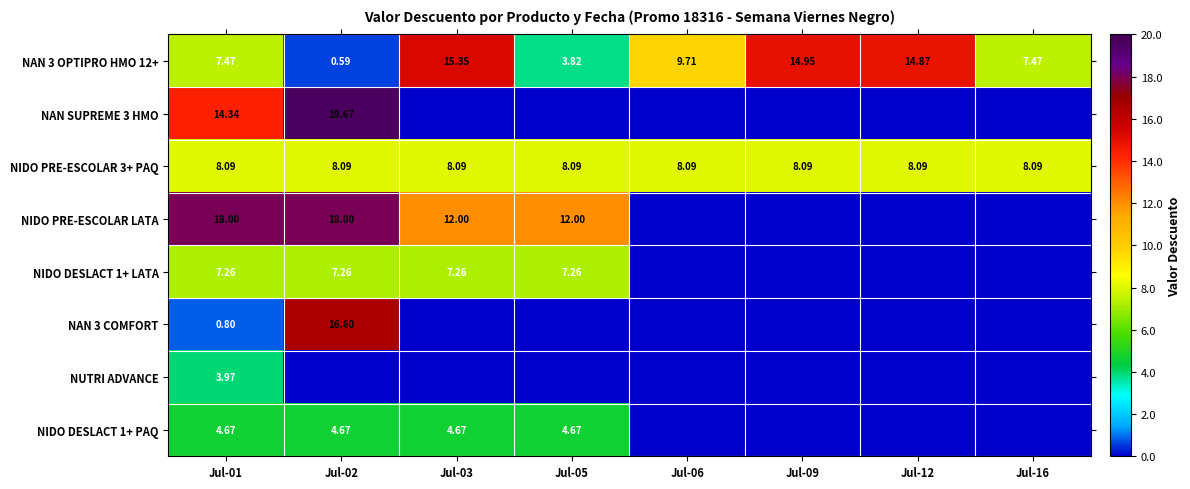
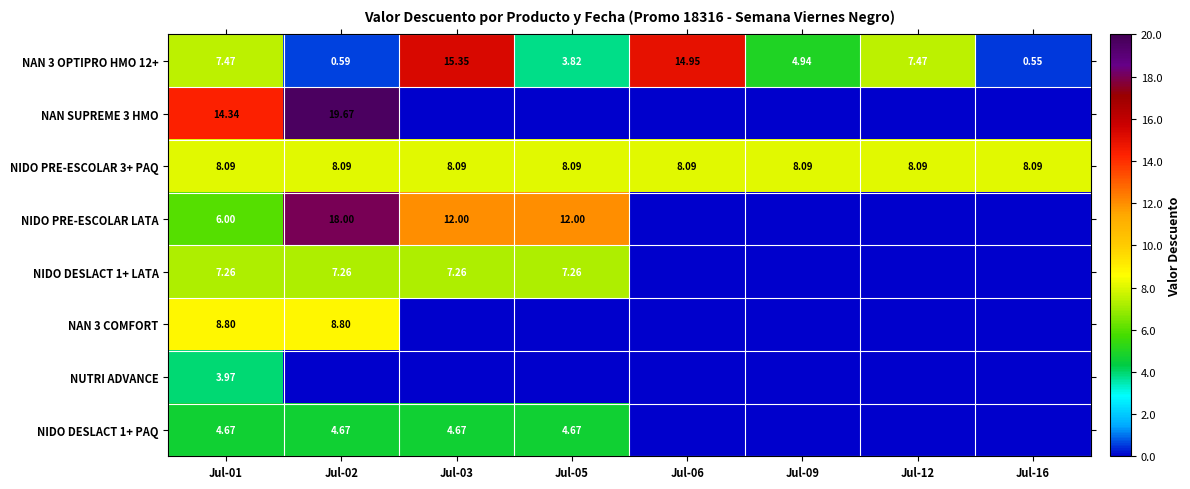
  {
    "NAN 3 OPTIPRO HMO 12+": {
      "Jul-01": 7.47,
      "Jul-02": 0.59,
      "Jul-03": 15.35,
      "Jul-05": 3.82,
-     "Jul-06": 9.71,
-     "Jul-09": 14.95,
-     "Jul-12": 14.87,
-     "Jul-16": 7.47
+     "Jul-06": 14.95,
+     "Jul-09": 4.94,
+     "Jul-12": 7.47,
+     "Jul-16": 0.55
    },
    "NAN SUPREME 3 HMO": {
      "Jul-01": 14.34,
      "Jul-02": 19.67
    },
    "NIDO PRE-ESCOLAR 3+ PAQ": {
      "Jul-01": 8.09,
      "Jul-02": 8.09,
      "Jul-03": 8.09,
      "Jul-05": 8.09,
      "Jul-06": 8.09,
      "Jul-09": 8.09,
      "Jul-12": 8.09,
      "Jul-16": 8.09
    },
    "NIDO PRE-ESCOLAR LATA": {
-     "Jul-01": 18.00,
+     "Jul-01": 6.00,
      "Jul-02": 18.00,
      "Jul-03": 12.00,
      "Jul-05": 12.00
    },
    "NIDO DESLACT 1+ LATA": {
      "Jul-01": 7.26,
      "Jul-02": 7.26,
      "Jul-03": 7.26,
      "Jul-05": 7.26
    },
    "NAN 3 COMFORT": {
-     "Jul-01": 0.80,
-     "Jul-02": 16.60
+     "Jul-01": 8.80,
+     "Jul-02": 8.80
    },
    "NUTRI ADVANCE": {
      "Jul-01": 3.97
    },
    "NIDO DESLACT 1+ PAQ": {
      "Jul-01": 4.67,
      "Jul-02": 4.67,
      "Jul-03": 4.67,
      "Jul-05": 4.67
    }
  }
